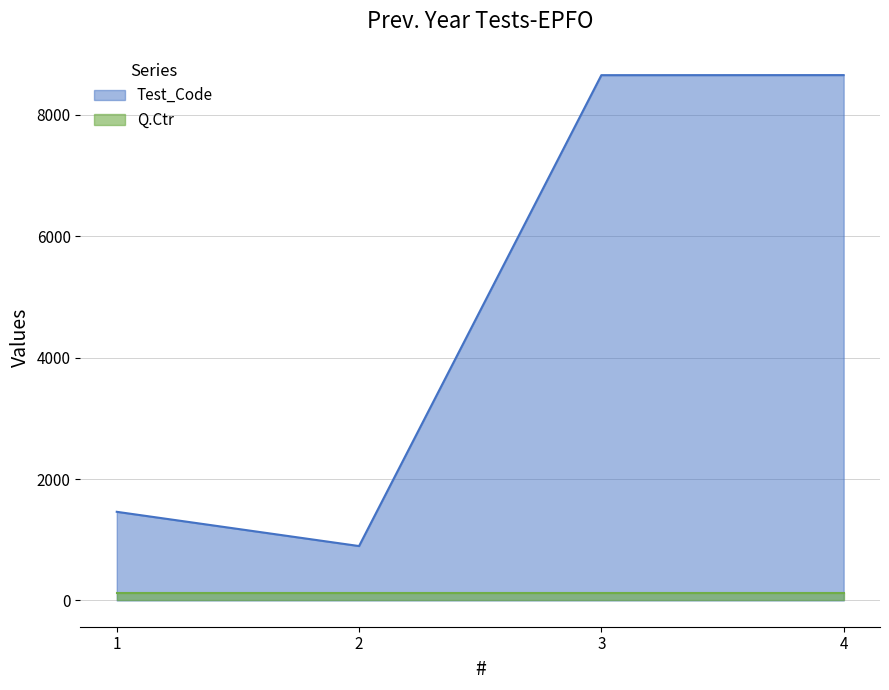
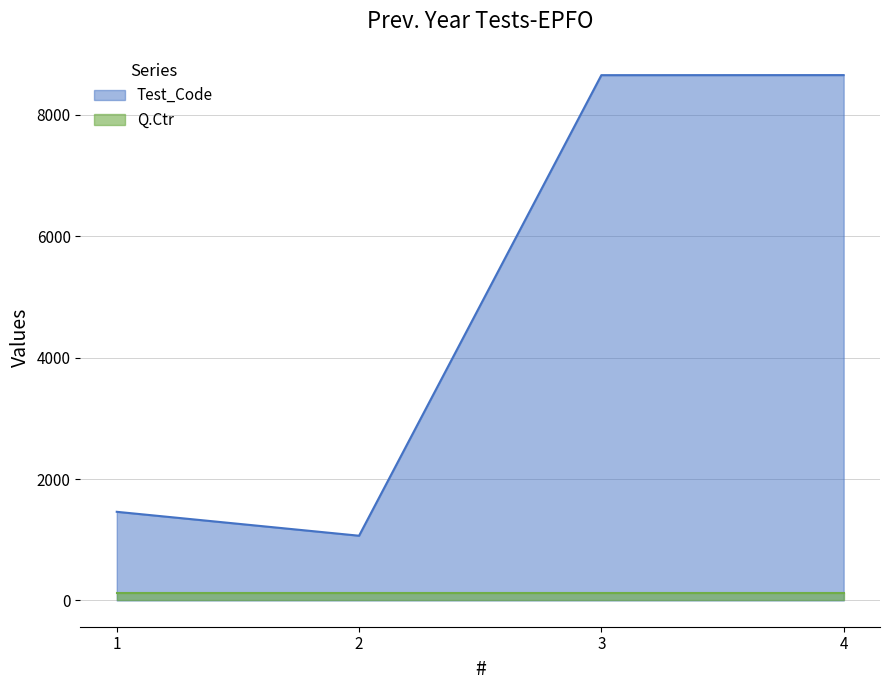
  {
    "Test_Code": {
      "1": 1500,
-     "2": 900,
+     "2": 1100,
      "3": 8700,
      "4": 8700
    },
    "Q.Ctr": {
      "1": 100,
      "2": 100,
      "3": 100,
      "4": 100
    }
  }
